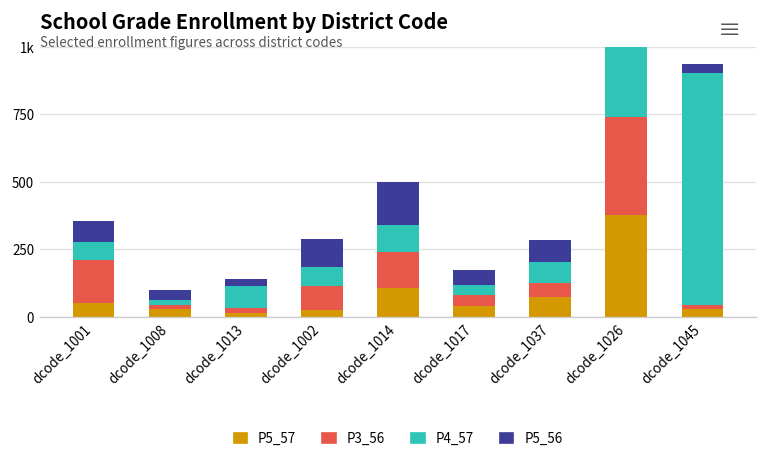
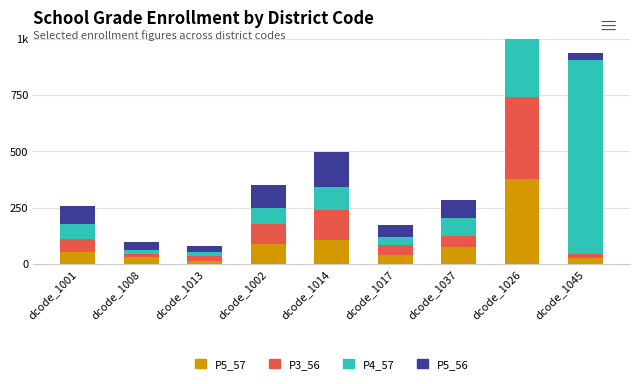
  {
    "P5_57": {
      "dcode_1001": 50,
      "dcode_1008": 30,
      "dcode_1013": 10,
-     "dcode_1002": 30,
+     "dcode_1002": 90,
      "dcode_1014": 110,
      "dcode_1017": 40,
      "dcode_1037": 80,
      "dcode_1026": 380,
      "dcode_1045": 30
    },
    "P3_56": {
-     "dcode_1001": 160,
+     "dcode_1001": 60,
      "dcode_1008": 10,
      "dcode_1013": 20,
      "dcode_1002": 90,
      "dcode_1014": 130,
      "dcode_1017": 40,
      "dcode_1037": 50,
      "dcode_1026": 360,
      "dcode_1045": 20
    },
    "P4_57": {
      "dcode_1001": 70,
      "dcode_1008": 20,
-     "dcode_1013": 80,
+     "dcode_1013": 20,
      "dcode_1002": 70,
      "dcode_1014": 100,
      "dcode_1017": 40,
      "dcode_1037": 80,
      "dcode_1045": 860
    },
    "P5_56": {
      "dcode_1001": 80,
      "dcode_1008": 40,
      "dcode_1013": 20,
      "dcode_1002": 100,
      "dcode_1014": 160,
      "dcode_1017": 60,
      "dcode_1037": 80,
      "dcode_1045": 30
    }
  }
